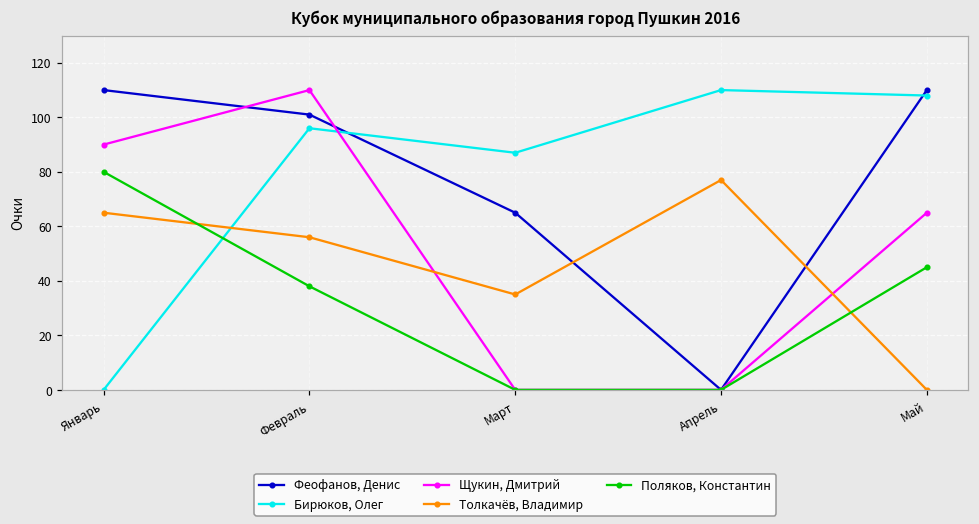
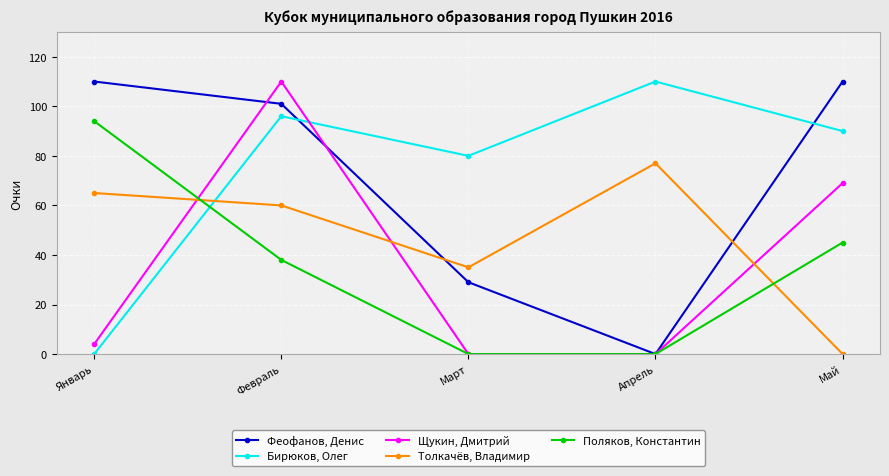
  {
    "Феофанов, Денис": {
      "Январь": 110,
      "Февраль": 101,
-     "Март": 65,
+     "Март": 29,
      "Май": 110
    },
    "Бирюков, Олег": {
      "Январь": 0,
      "Февраль": 96,
-     "Март": 87,
+     "Март": 80,
      "Апрель": 110,
-     "Май": 108
+     "Май": 90
    },
    "Щукин, Дмитрий": {
-     "Январь": 90,
+     "Январь": 4,
      "Февраль": 110,
-     "Май": 65
+     "Май": 69
    },
    "Толкачёв, Владимир": {
      "Январь": 65,
-     "Февраль": 56,
+     "Февраль": 60,
      "Март": 35,
      "Апрель": 77,
      "Май": 0
    },
    "Поляков, Константин": {
-     "Январь": 80,
+     "Январь": 94,
      "Февраль": 38,
      "Май": 45
    }
  }
